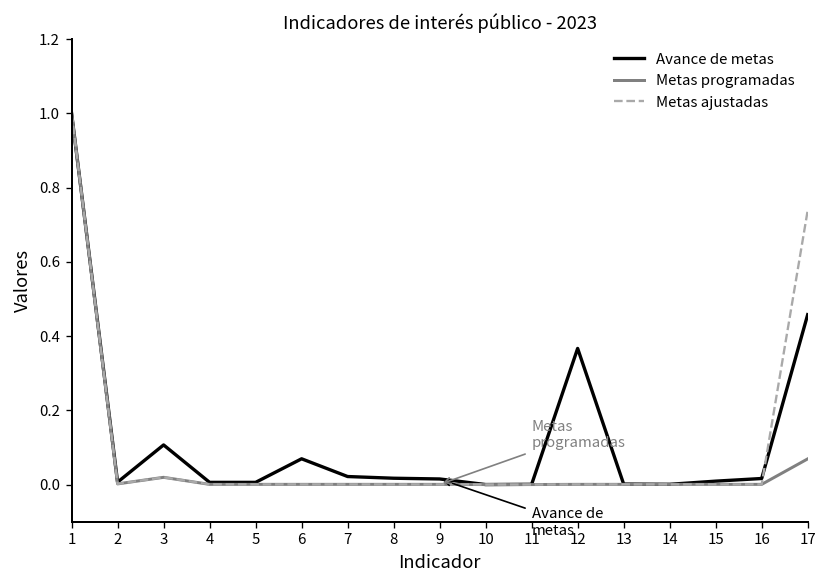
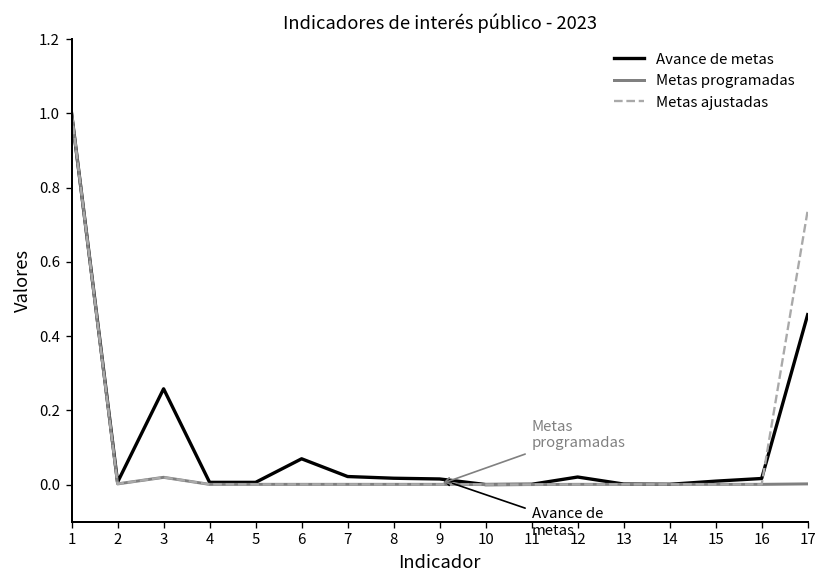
  {
    "Avance de metas": {
-     "3": 0.11,
+     "3": 0.26,
      "6": 0.07,
      "7": 0.02,
      "8": 0.02,
      "9": 0.02,
-     "12": 0.37,
+     "12": 0.02,
      "15": 0.01,
      "16": 0.02,
      "17": 0.46
    },
    "Metas programadas": {
-     "17": 0.07
+     "17": 0.00
    },
    "Metas ajustadas": {
      "17": 0.74
    }
  }
